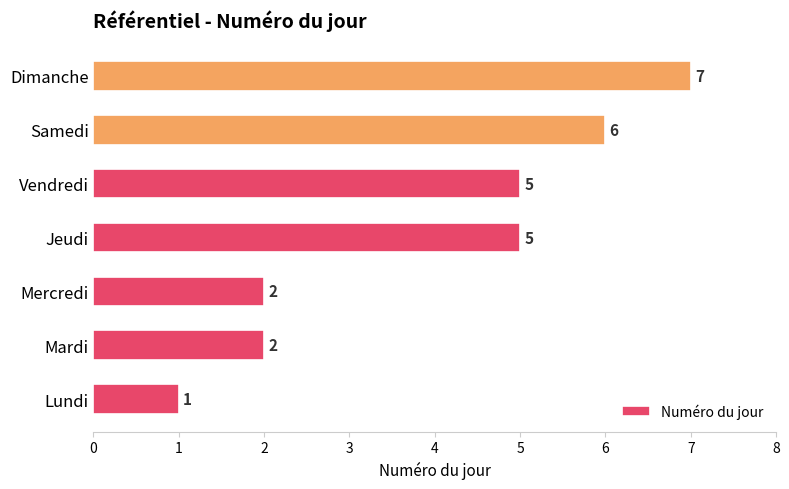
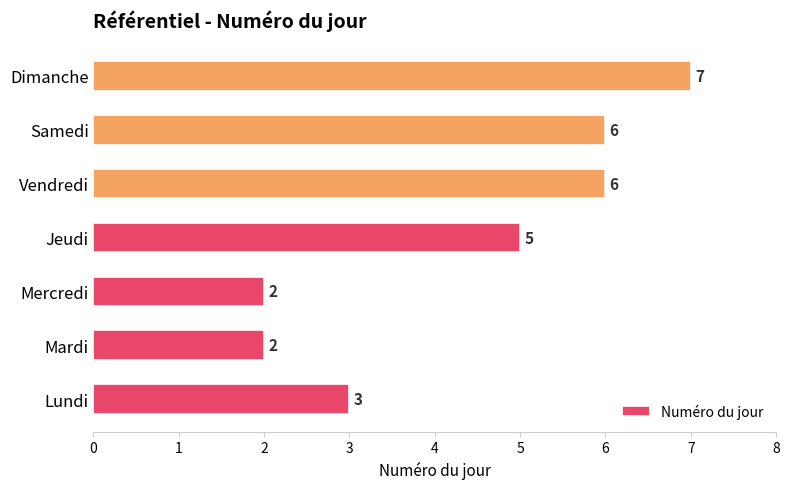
  {
    "Dimanche": 7,
    "Samedi": 6,
-   "Vendredi": 5,
+   "Vendredi": 6,
    "Jeudi": 5,
    "Mercredi": 2,
    "Mardi": 2,
-   "Lundi": 1
+   "Lundi": 3
  }
